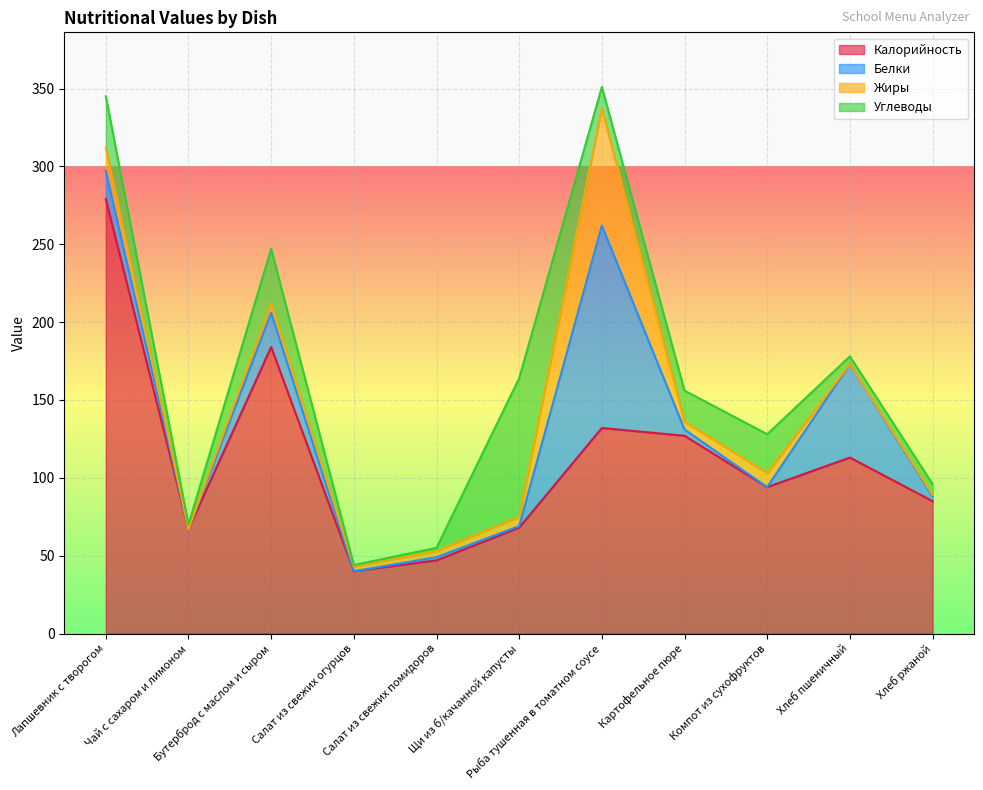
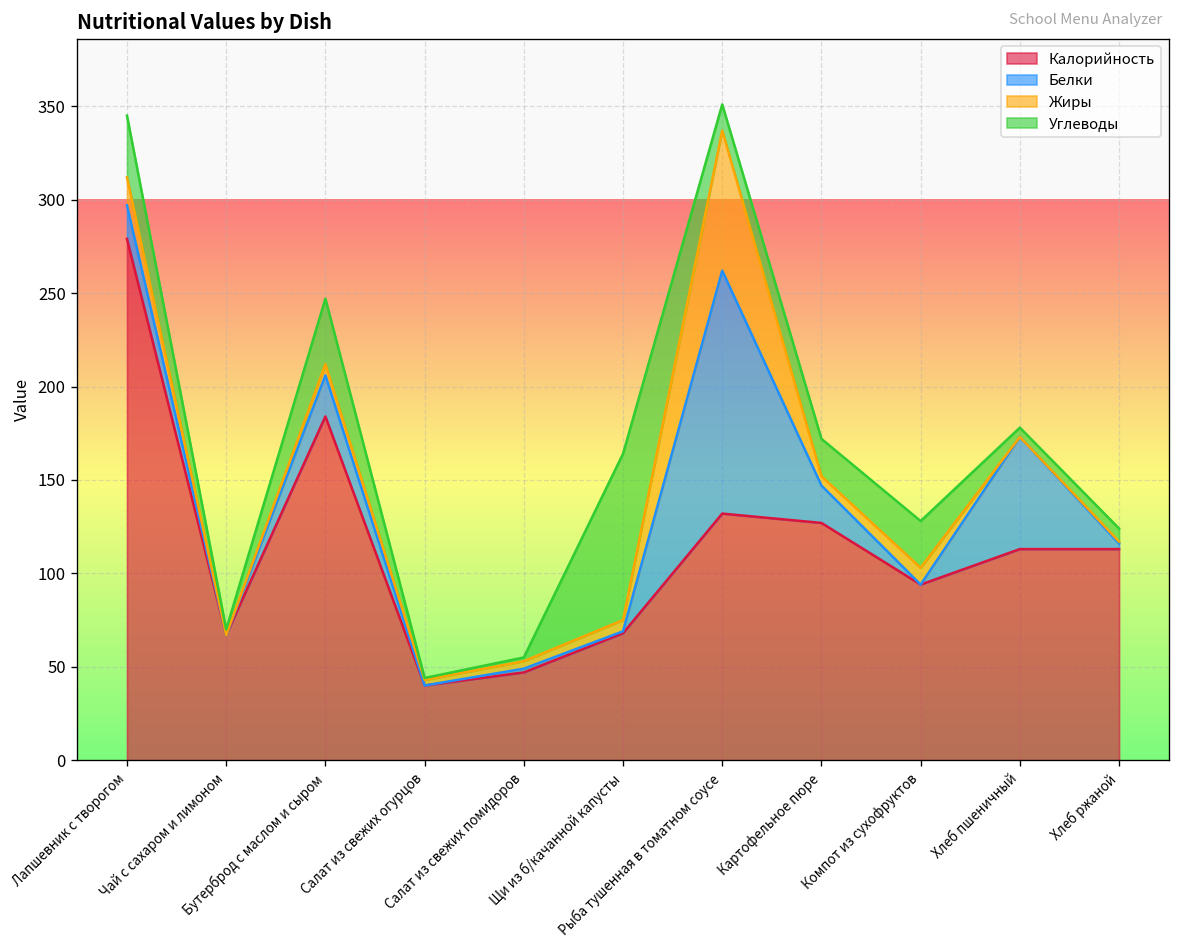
  {
    "Калорийность": {
      "Лапшевник с творогом": 279,
      "Бутерброд с маслом и сыром": 184,
      "Салат из свежих помидоров": 47,
      "Рыба тушенная в томатном соусе": 132,
      "Картофельное пюре": 127,
      "Хлеб пшеничный": 113,
-     "Хлеб ржаной": 85
+     "Хлеб ржаной": 113
    },
    "Белки": {
      "Лапшевник с творогом": 18,
      "Бутерброд с маслом и сыром": 22,
      "Салат из свежих помидоров": 2,
      "Рыба тушенная в томатном соусе": 130,
-     "Картофельное пюре": 4
+     "Картофельное пюре": 20
    },
    "Жиры": {
      "Лапшевник с творогом": 15,
      "Бутерброд с маслом и сыром": 6,
      "Салат из свежих помидоров": 4,
      "Щи из б/качанной капусты": 6,
      "Рыба тушенная в томатном соусе": 75,
      "Картофельное пюре": 5,
      "Компот из сухофруктов": 9
    },
    "Углеводы": {
      "Лапшевник с творогом": 33,
      "Чай с сахаром и лимоном": 3,
      "Бутерброд с маслом и сыром": 35,
      "Салат из свежих помидоров": 2,
      "Щи из б/качанной капусты": 89,
      "Рыба тушенная в томатном соусе": 14,
      "Картофельное пюре": 20,
      "Компот из сухофруктов": 25,
      "Хлеб пшеничный": 5,
      "Хлеб ржаной": 7
    }
  }
